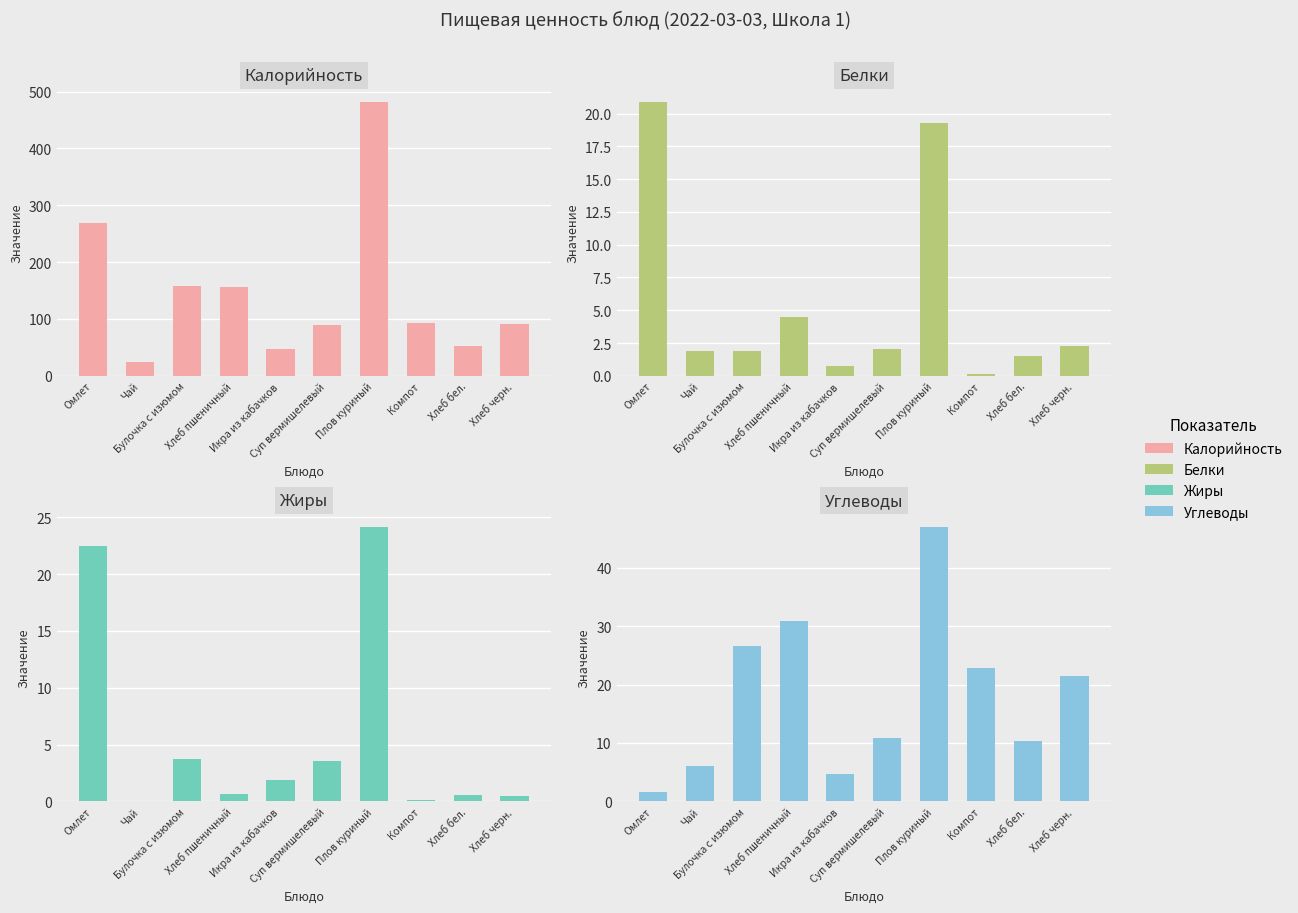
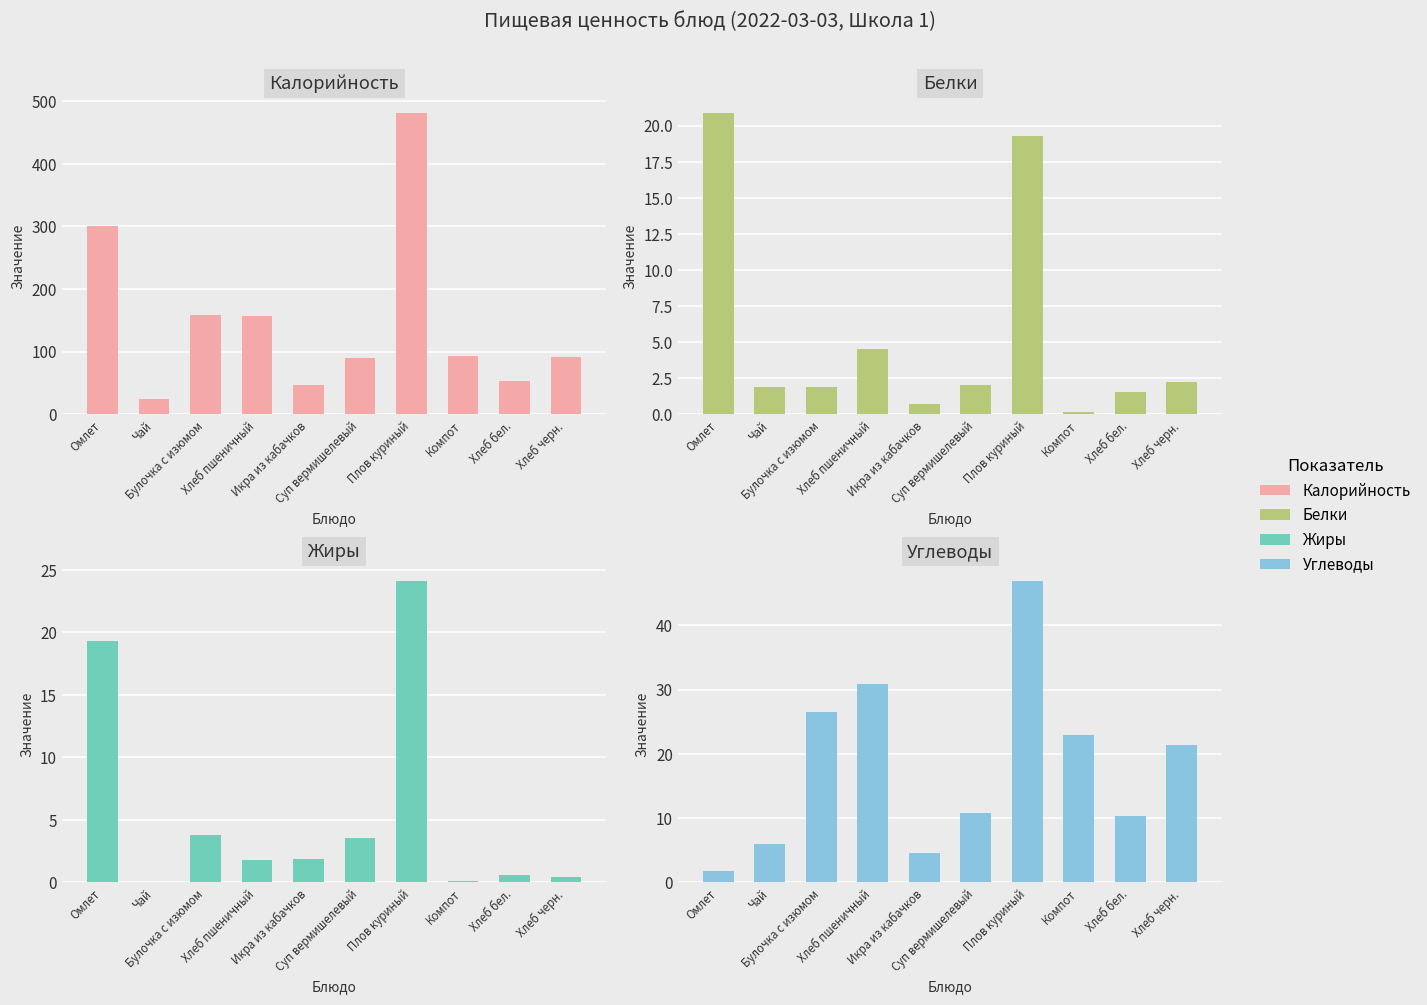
  {
    "Калорийность": {
-     "Омлет": 270,
+     "Омлет": 300,
      "Чай": 20,
      "Булочка с изюмом": 160,
      "Хлеб пшеничный": 160,
      "Икра из кабачков": 50,
      "Суп вермишелевый": 90,
      "Плов куриный": 480,
      "Компот": 90,
      "Хлеб бел.": 50,
      "Хлеб черн.": 90
    },
    "Белки": {
      "Омлет": 20.9,
      "Чай": 1.9,
      "Булочка с изюмом": 1.9,
      "Хлеб пшеничный": 4.5,
      "Икра из кабачков": 0.7,
      "Суп вермишелевый": 2.0,
      "Плов куриный": 19.3,
      "Хлеб бел.": 1.5,
      "Хлеб черн.": 2.2
    },
    "Жиры": {
-     "Омлет": 22.5,
+     "Омлет": 19.3,
      "Чай": 0.0,
      "Булочка с изюмом": 3.8,
-     "Хлеб пшеничный": 0.6,
+     "Хлеб пшеничный": 1.7,
      "Икра из кабачков": 1.8,
      "Суп вермишелевый": 3.5,
      "Плов куриный": 24.1,
      "Хлеб бел.": 0.6,
      "Хлеб черн.": 0.4
    },
    "Углеводы": {
      "Омлет": 2,
      "Чай": 6,
      "Булочка с изюмом": 27,
      "Хлеб пшеничный": 31,
      "Икра из кабачков": 5,
      "Суп вермишелевый": 11,
      "Плов куриный": 47,
      "Компот": 23,
      "Хлеб бел.": 10,
      "Хлеб черн.": 21
    }
  }
